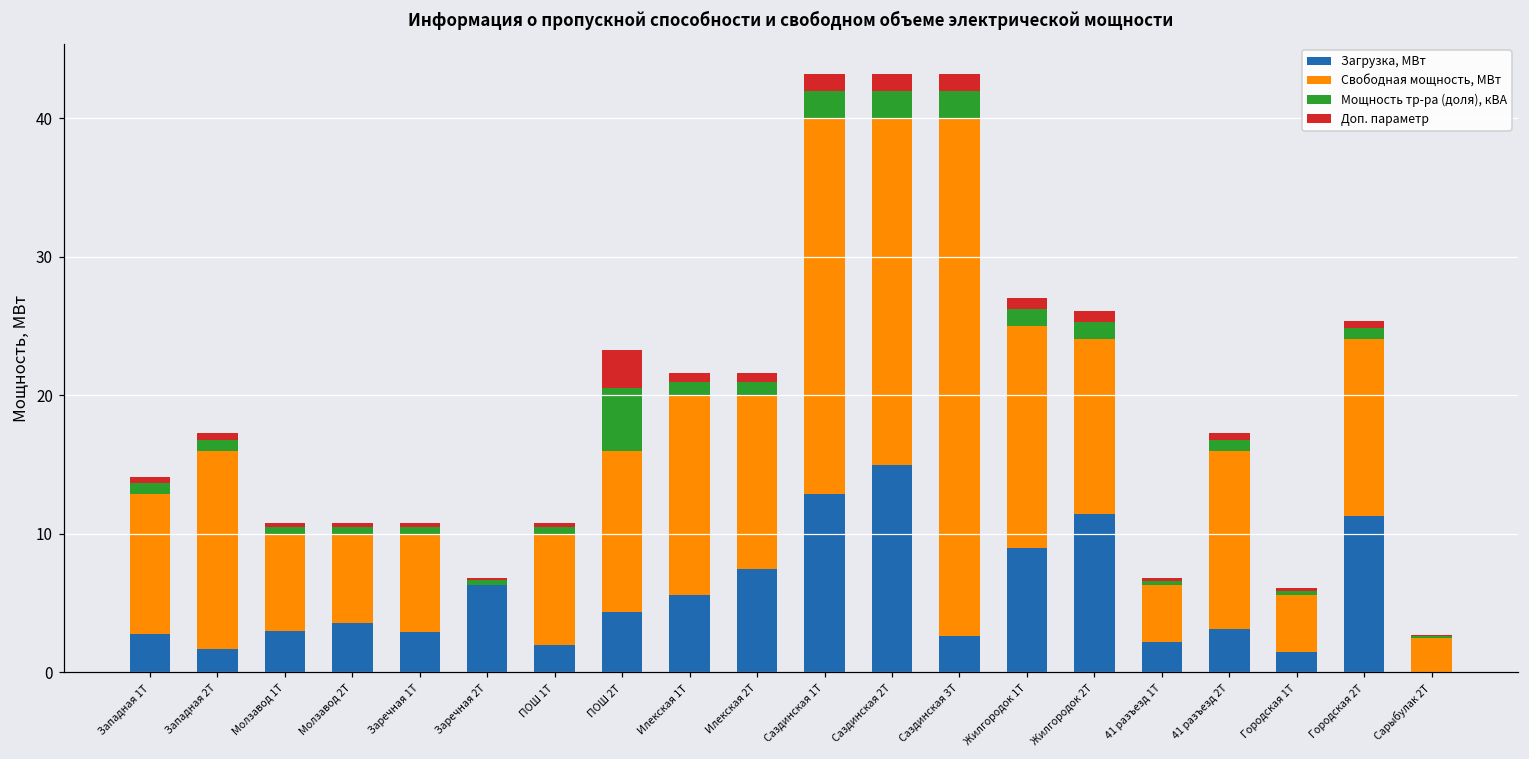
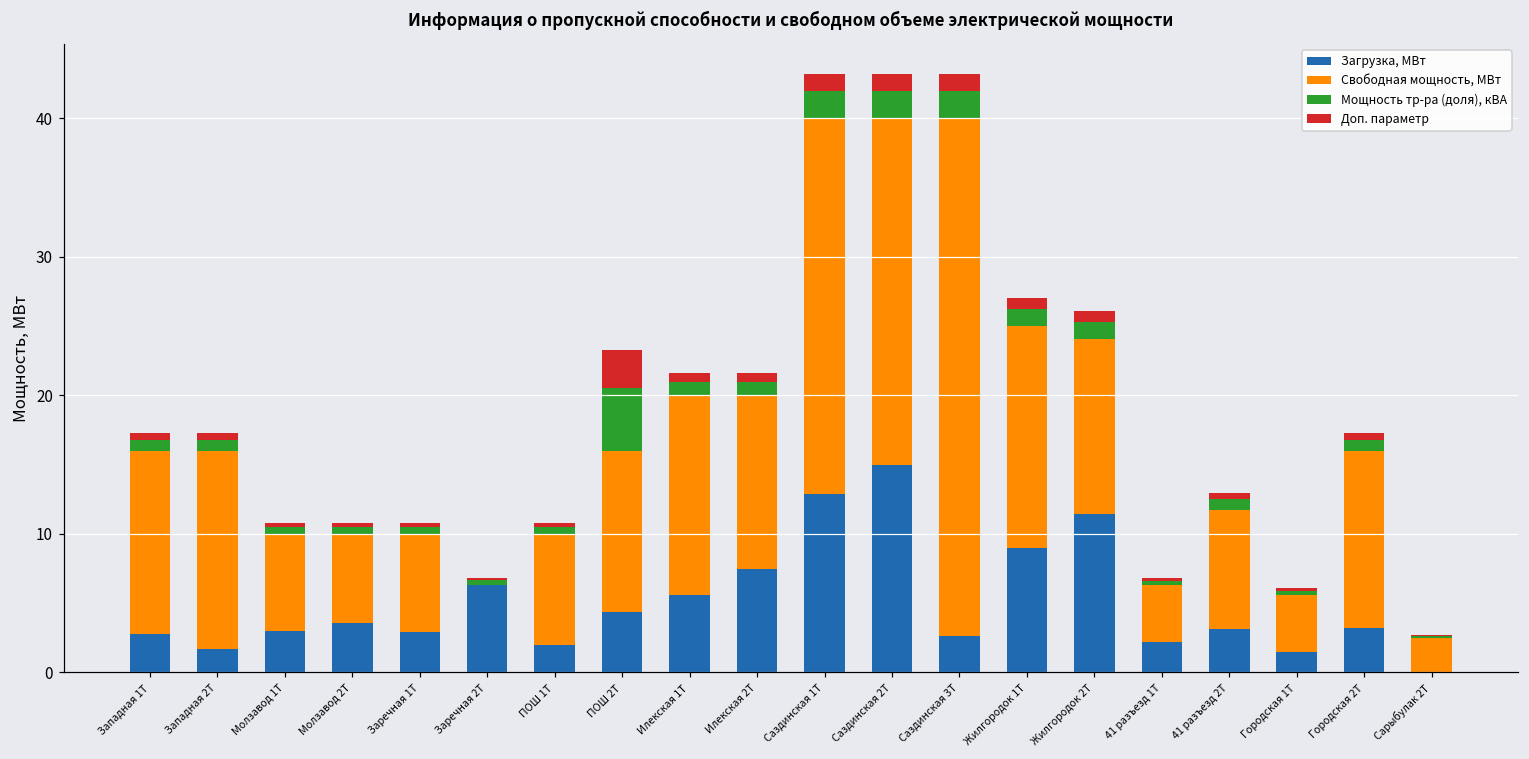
  {
    "Загрузка, МВт": {
      "Западная 1Т": 2.8,
      "Западная 2Т": 1.7,
      "Молзавод 1Т": 3.0,
      "Молзавод 2Т": 3.6,
      "Заречная 1Т": 2.9,
      "Заречная 2Т": 6.3,
      "ПОШ 1Т": 2.0,
      "ПОШ 2Т": 4.3,
      "Илекская 1Т": 5.6,
      "Илекская 2Т": 7.4,
      "Саздинская 1Т": 12.9,
      "Саздинская 2Т": 15.0,
      "Саздинская 3Т": 2.6,
      "Жилгородок 1Т": 9.0,
      "Жилгородок 2Т": 11.4,
      "41 разъезд 1Т": 2.2,
      "41 разъезд 2Т": 3.1,
      "Городская 1Т": 1.5,
-     "Городская 2Т": 11.3
+     "Городская 2Т": 3.2
    },
    "Свободная мощность, МВт": {
-     "Западная 1Т": 10.1,
+     "Западная 1Т": 13.2,
      "Западная 2Т": 14.3,
      "Молзавод 1Т": 7.0,
      "Молзавод 2Т": 6.4,
      "Заречная 1Т": 7.1,
      "Заречная 2Т": 0.0,
      "ПОШ 1Т": 8.0,
      "ПОШ 2Т": 11.7,
      "Илекская 1Т": 14.4,
      "Илекская 2Т": 12.6,
      "Саздинская 1Т": 27.1,
      "Саздинская 2Т": 25.0,
      "Саздинская 3Т": 37.4,
      "Жилгородок 1Т": 16.0,
      "Жилгородок 2Т": 12.6,
      "41 разъезд 1Т": 4.1,
-     "41 разъезд 2Т": 12.9,
+     "41 разъезд 2Т": 8.6,
      "Городская 1Т": 4.1,
      "Городская 2Т": 12.8,
      "Сарыбулак 2Т": 2.4
    },
    "Мощность тр-ра (доля), кВА": {
      "Западная 1Т": 0.8,
      "Западная 2Т": 0.8,
      "Молзавод 1Т": 0.5,
      "Молзавод 2Т": 0.5,
      "Заречная 1Т": 0.5,
      "Заречная 2Т": 0.3,
      "ПОШ 1Т": 0.5,
      "ПОШ 2Т": 4.6,
      "Илекская 1Т": 1.0,
      "Илекская 2Т": 1.0,
      "Саздинская 1Т": 2.0,
      "Саздинская 2Т": 2.0,
      "Саздинская 3Т": 2.0,
      "Жилгородок 1Т": 1.3,
      "Жилгородок 2Т": 1.3,
      "41 разъезд 1Т": 0.3,
      "41 разъезд 2Т": 0.8,
      "Городская 1Т": 0.3,
      "Городская 2Т": 0.8
    },
    "Доп. параметр": {
      "Западная 1Т": 0.5,
      "Западная 2Т": 0.5,
      "Молзавод 1Т": 0.3,
      "Молзавод 2Т": 0.3,
      "Заречная 1Т": 0.3,
      "ПОШ 1Т": 0.3,
      "ПОШ 2Т": 2.7,
      "Илекская 1Т": 0.6,
      "Илекская 2Т": 0.6,
      "Саздинская 1Т": 1.2,
      "Саздинская 2Т": 1.2,
      "Саздинская 3Т": 1.2,
      "Жилгородок 1Т": 0.8,
      "Жилгородок 2Т": 0.8,
      "41 разъезд 2Т": 0.5,
      "Городская 2Т": 0.5
    }
  }
